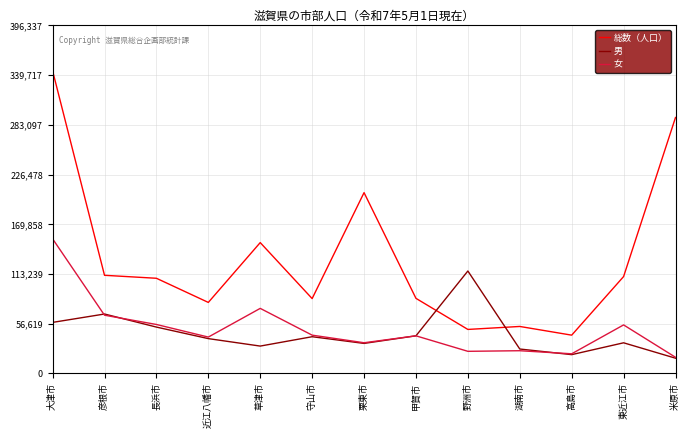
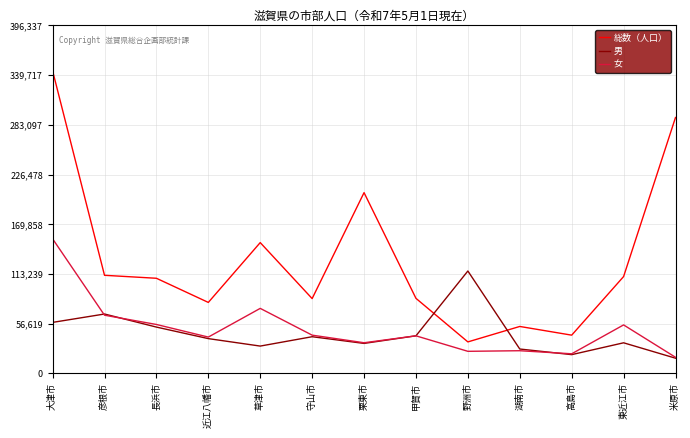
  {
    "総数（人口）": {
      "大津市": "340,000",
      "彦根市": "110,000",
      "長浜市": "110,000",
      "近江八幡市": "80,000",
      "草津市": "150,000",
      "守山市": "90,000",
      "栗東市": "210,000",
      "甲賀市": "90,000",
-     "野洲市": "50,000",
+     "野洲市": "40,000",
      "湖南市": "50,000",
      "高島市": "40,000",
      "東近江市": "110,000",
      "米原市": "290,000"
    },
    "男": {
      "大津市": "60,000",
      "長浜市": "50,000",
      "草津市": "30,000",
      "野洲市": "120,000",
      "東近江市": "30,000"
    },
    "女": {
      "大津市": "150,000",
      "長浜市": "60,000",
      "草津市": "70,000",
      "野洲市": "30,000",
      "東近江市": "60,000"
    }
  }
